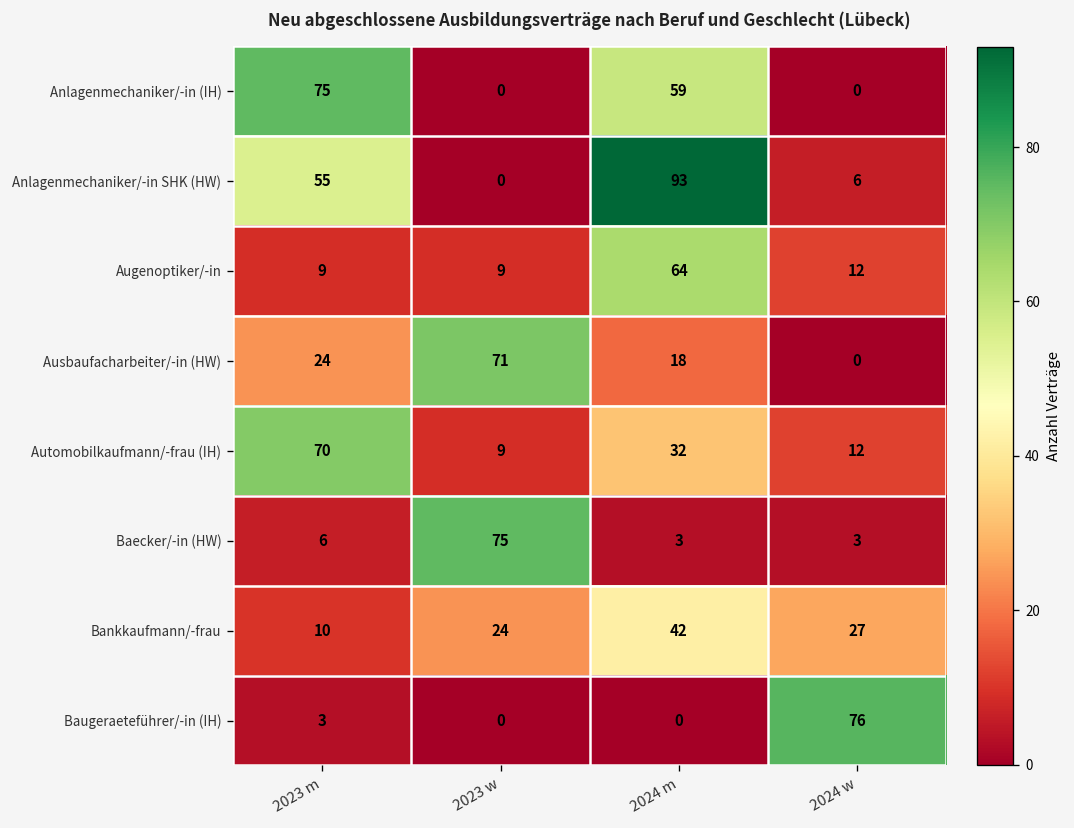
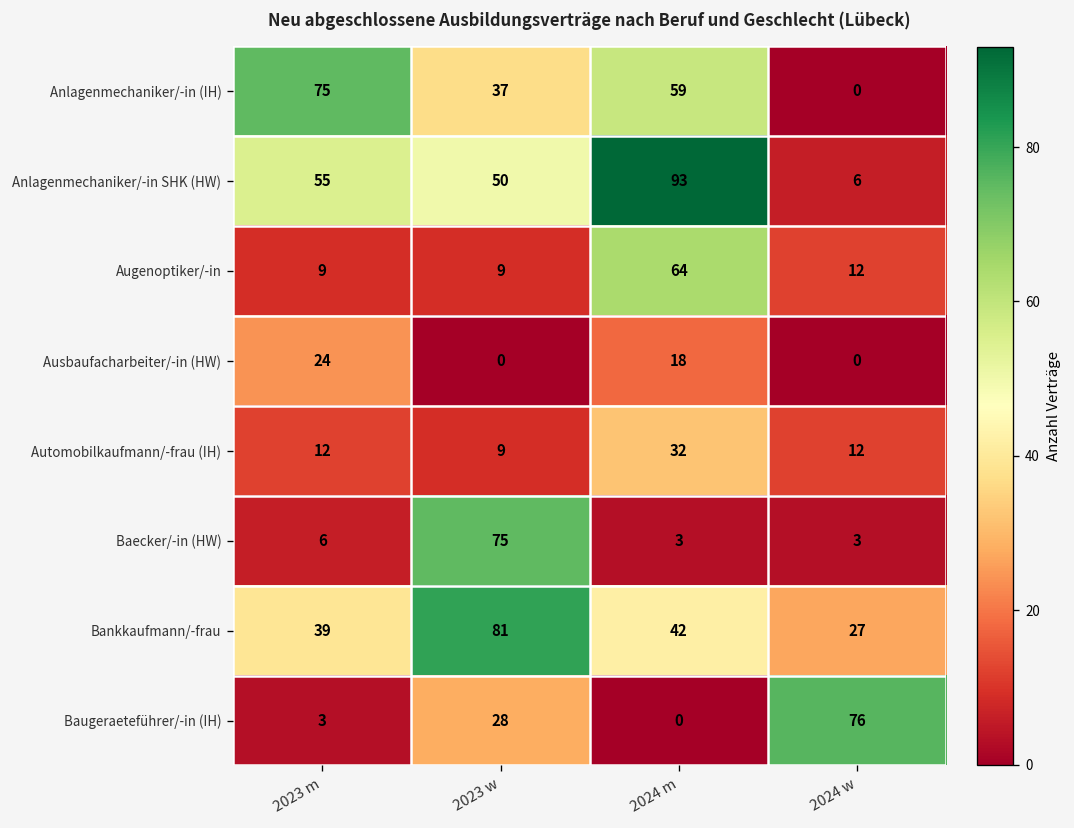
  {
    "Anlagenmechaniker/-in (IH)": {
      "2023 m": 75,
-     "2023 w": 0,
+     "2023 w": 37,
      "2024 m": 59,
      "2024 w": 0
    },
    "Anlagenmechaniker/-in SHK (HW)": {
      "2023 m": 55,
-     "2023 w": 0,
+     "2023 w": 50,
      "2024 m": 93,
      "2024 w": 6
    },
    "Augenoptiker/-in": {
      "2023 m": 9,
      "2023 w": 9,
      "2024 m": 64,
      "2024 w": 12
    },
    "Ausbaufacharbeiter/-in (HW)": {
      "2023 m": 24,
-     "2023 w": 71,
+     "2023 w": 0,
      "2024 m": 18,
      "2024 w": 0
    },
    "Automobilkaufmann/-frau (IH)": {
-     "2023 m": 70,
+     "2023 m": 12,
      "2023 w": 9,
      "2024 m": 32,
      "2024 w": 12
    },
    "Baecker/-in (HW)": {
      "2023 m": 6,
      "2023 w": 75,
      "2024 m": 3,
      "2024 w": 3
    },
    "Bankkaufmann/-frau": {
-     "2023 m": 10,
-     "2023 w": 24,
+     "2023 m": 39,
+     "2023 w": 81,
      "2024 m": 42,
      "2024 w": 27
    },
    "Baugeraeteführer/-in (IH)": {
      "2023 m": 3,
-     "2023 w": 0,
+     "2023 w": 28,
      "2024 m": 0,
      "2024 w": 76
    }
  }
